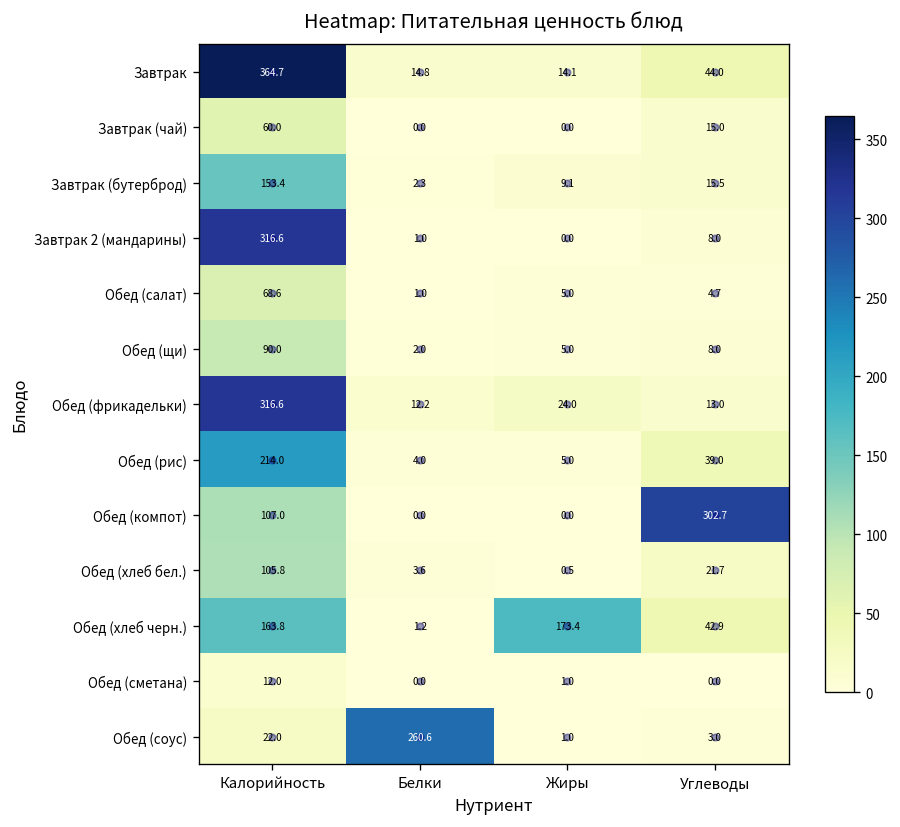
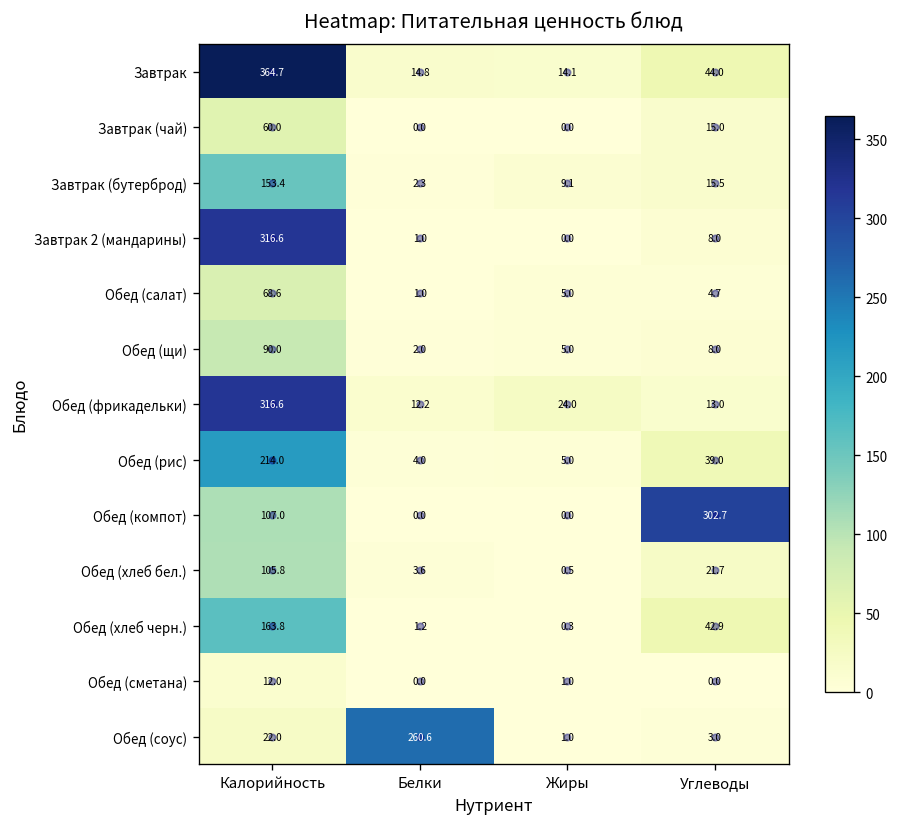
  {
    "Обед (хлеб черн.)": {
-     "Жиры": 173.4
+     "Жиры": 0.3
    }
  }
